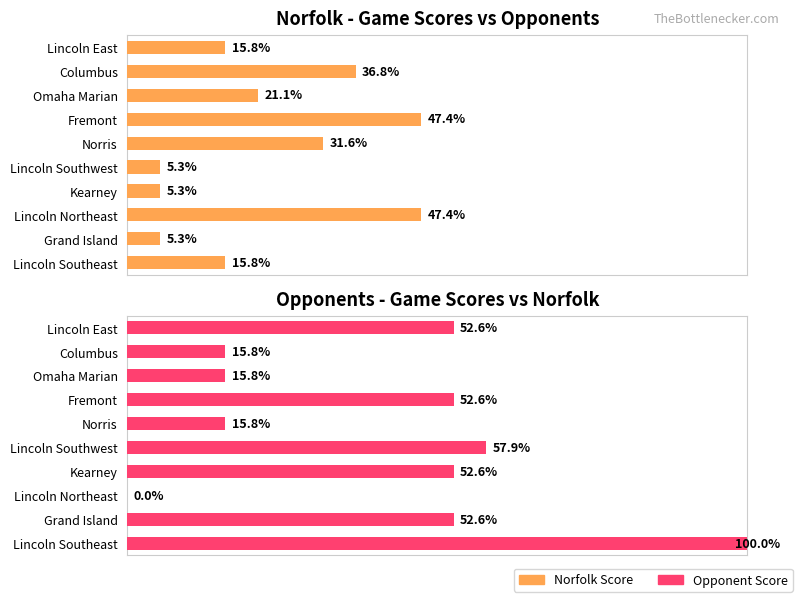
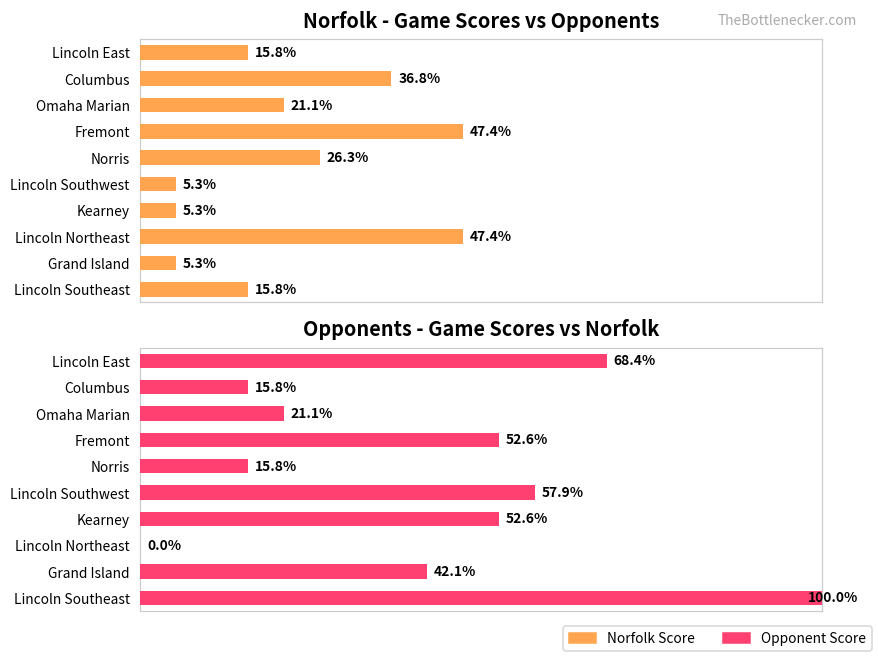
  {
    "Norfolk - Game Scores vs Opponents": {
      "Lincoln East": "15.8%",
      "Columbus": "36.8%",
      "Omaha Marian": "21.1%",
      "Fremont": "47.4%",
-     "Norris": "31.6%",
+     "Norris": "26.3%",
      "Lincoln Southwest": "5.3%",
      "Kearney": "5.3%",
      "Lincoln Northeast": "47.4%",
      "Grand Island": "5.3%",
      "Lincoln Southeast": "15.8%"
    },
    "Opponents - Game Scores vs Norfolk": {
-     "Lincoln East": "52.6%",
+     "Lincoln East": "68.4%",
      "Columbus": "15.8%",
-     "Omaha Marian": "15.8%",
+     "Omaha Marian": "21.1%",
      "Fremont": "52.6%",
      "Norris": "15.8%",
      "Lincoln Southwest": "57.9%",
      "Kearney": "52.6%",
      "Lincoln Northeast": "0.0%",
-     "Grand Island": "52.6%",
+     "Grand Island": "42.1%",
      "Lincoln Southeast": "100.0%"
    }
  }
